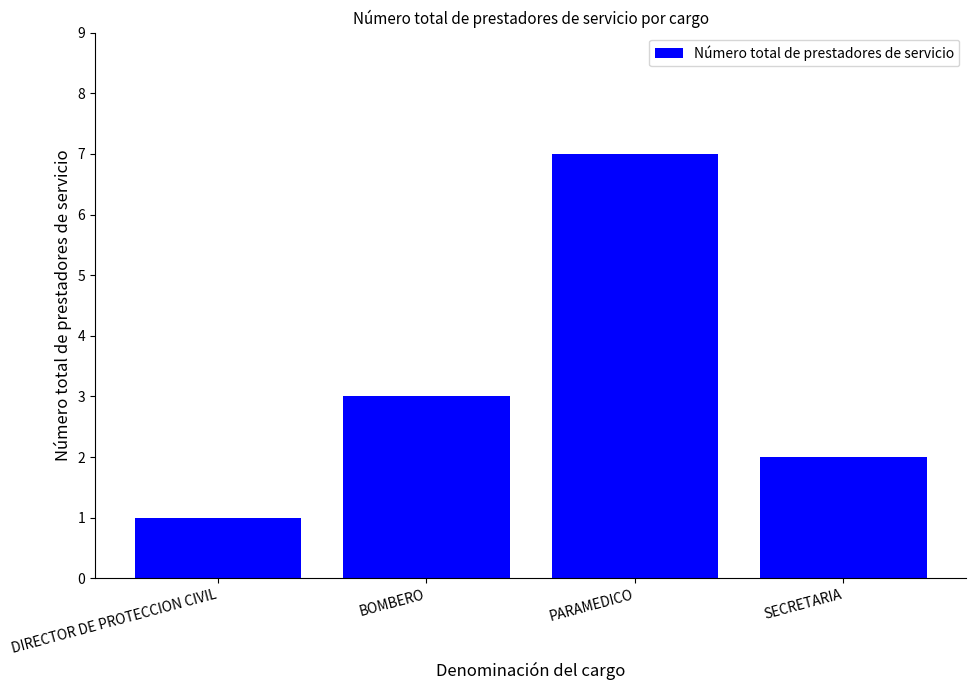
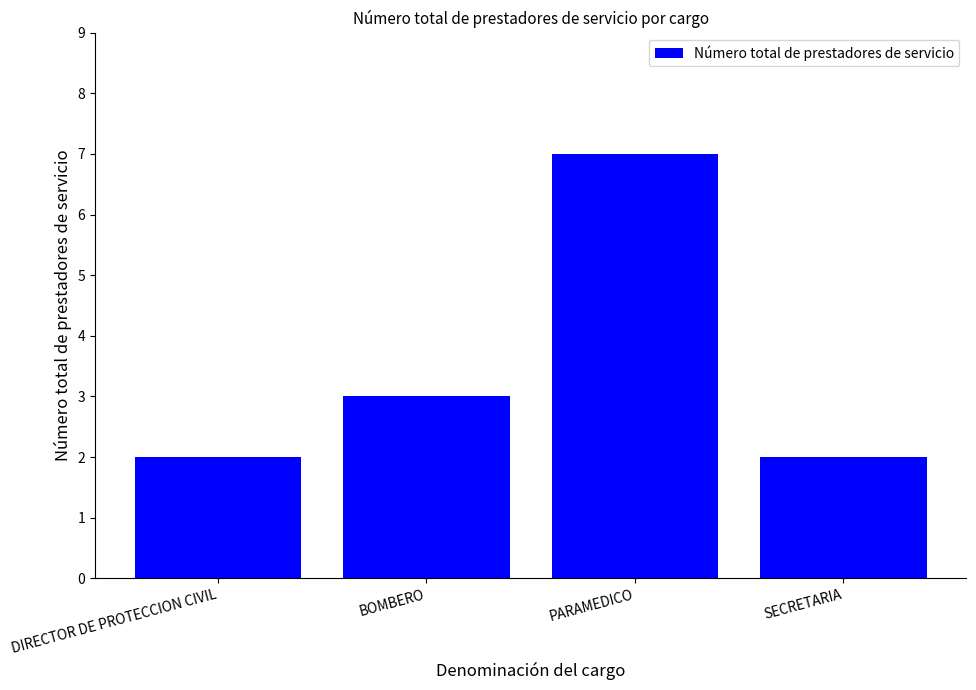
  {
-   "DIRECTOR DE PROTECCION CIVIL": 1,
+   "DIRECTOR DE PROTECCION CIVIL": 2,
    "BOMBERO": 3,
    "PARAMEDICO": 7,
    "SECRETARIA": 2
  }
